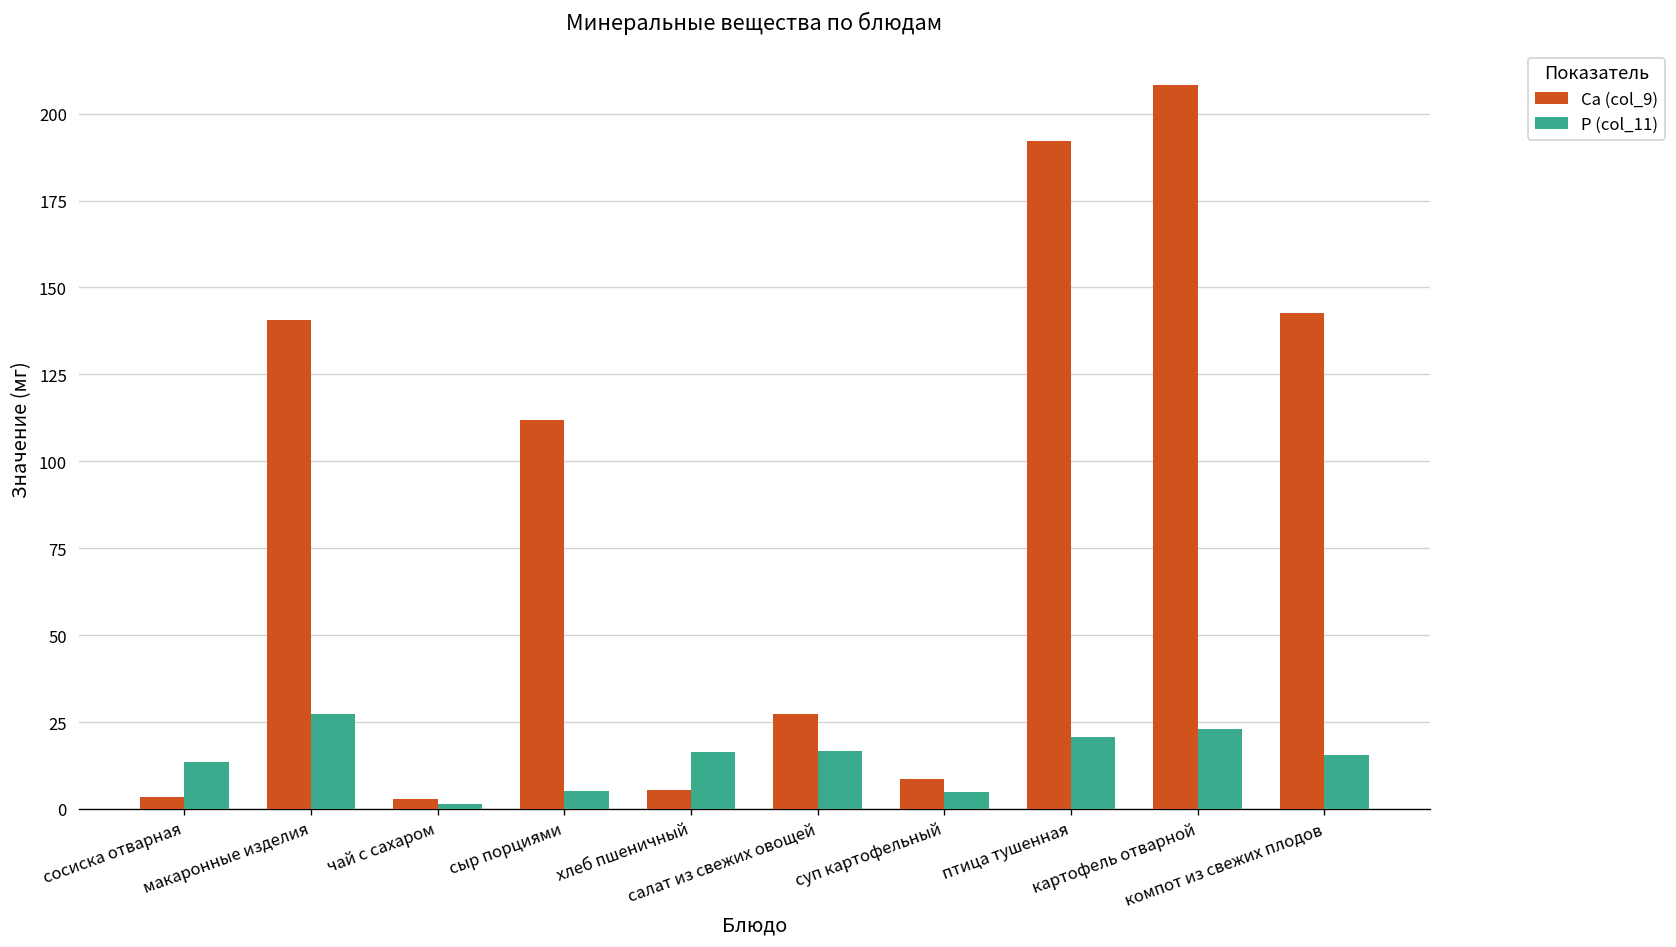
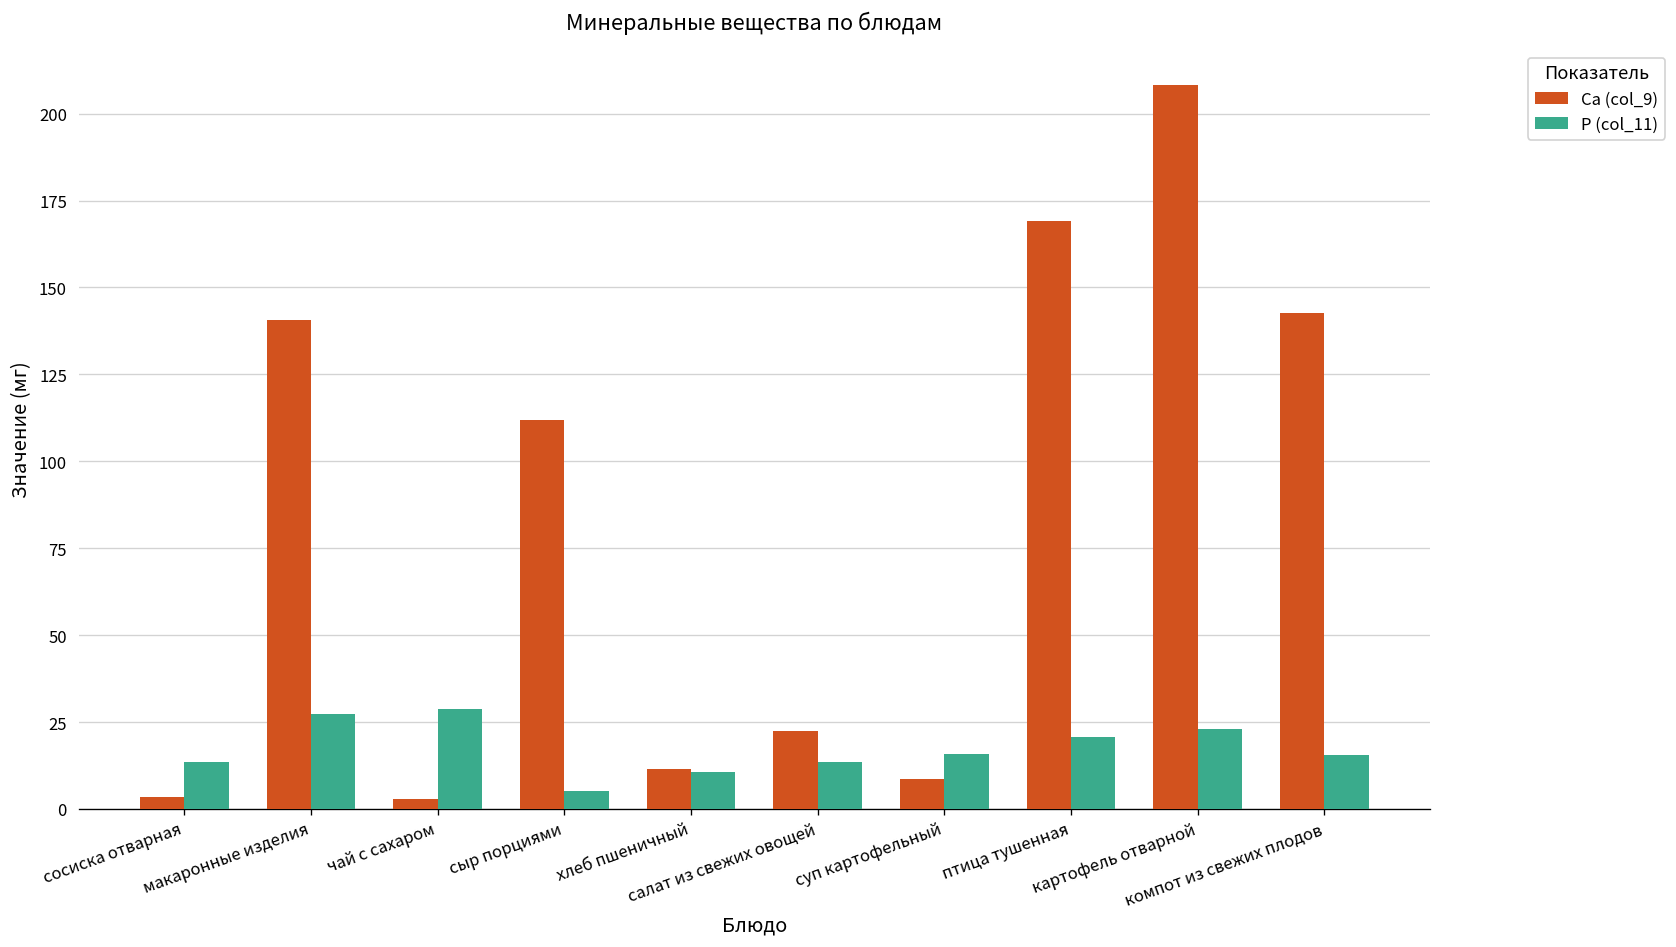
  {
    "Са (col_9)": {
      "сосиска отварная": 3,
      "макаронные изделия": 141,
      "чай с сахаром": 3,
      "сыр порциями": 112,
-     "хлеб пшеничный": 6,
-     "салат из свежих овощей": 27,
+     "хлеб пшеничный": 12,
+     "салат из свежих овощей": 22,
      "суп картофельный": 9,
-     "птица тушенная": 192,
+     "птица тушенная": 169,
      "картофель отварной": 208,
      "компот из свежих плодов": 143
    },
    "Р (col_11)": {
      "сосиска отварная": 13,
      "макаронные изделия": 27,
-     "чай с сахаром": 1,
+     "чай с сахаром": 29,
      "сыр порциями": 5,
-     "хлеб пшеничный": 17,
-     "салат из свежих овощей": 17,
-     "суп картофельный": 5,
+     "хлеб пшеничный": 11,
+     "салат из свежих овощей": 14,
+     "суп картофельный": 16,
      "птица тушенная": 21,
      "картофель отварной": 23,
      "компот из свежих плодов": 16
    }
  }
